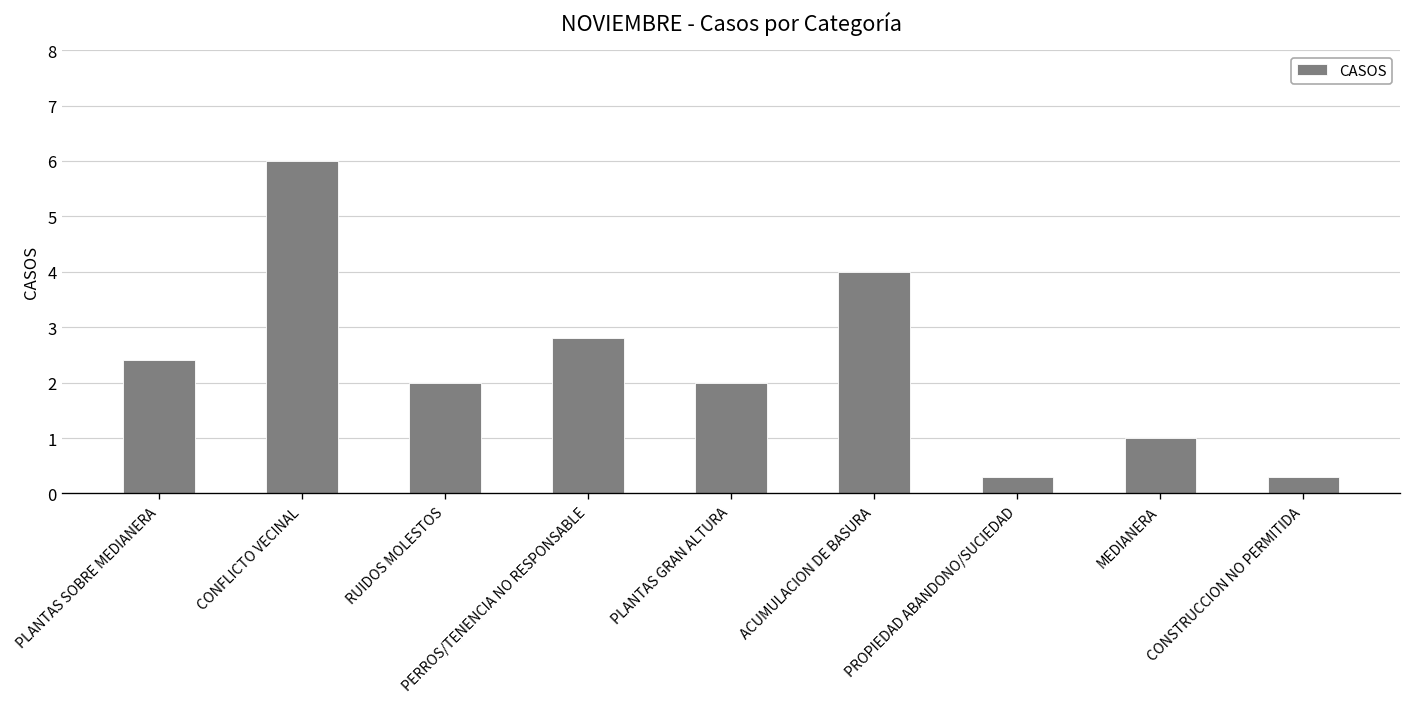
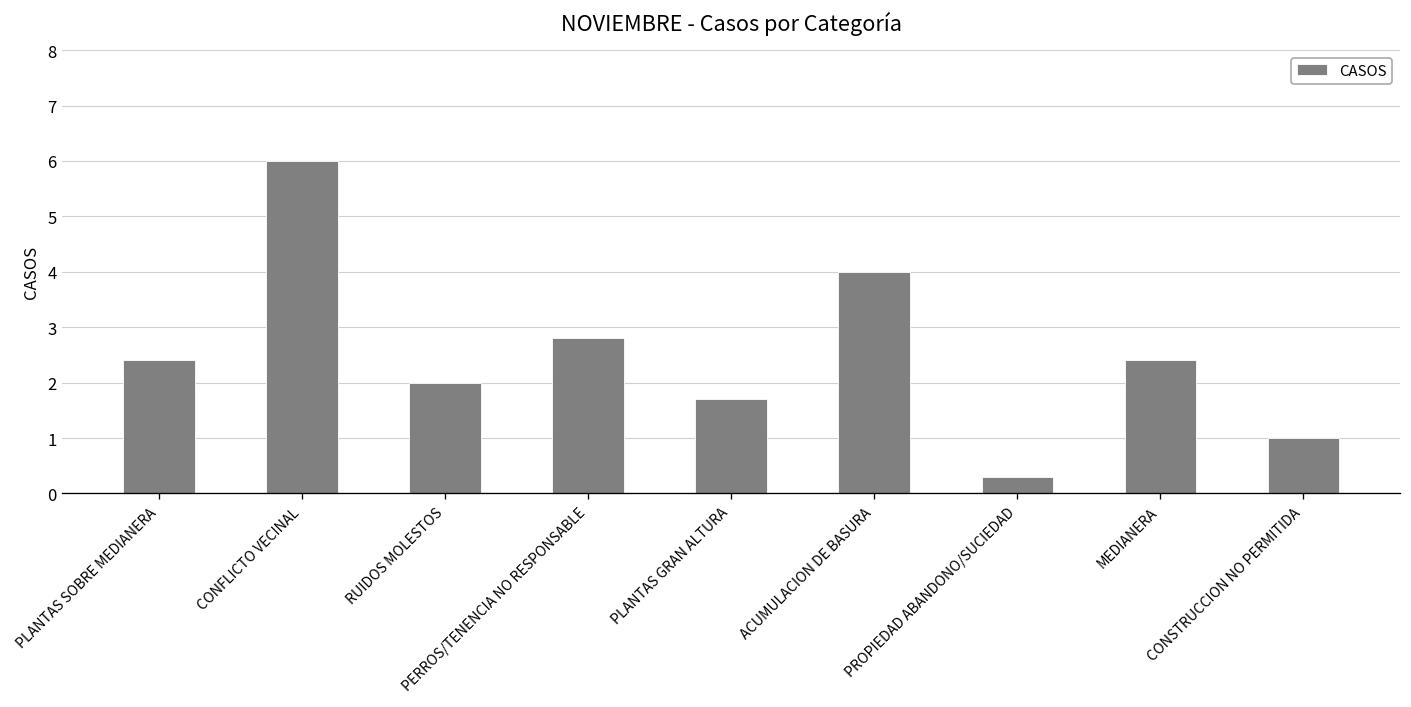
  {
    "PLANTAS SOBRE MEDIANERA": 2.4,
    "CONFLICTO VECINAL": 6.0,
    "RUIDOS MOLESTOS": 2.0,
    "PERROS/TENENCIA NO RESPONSABLE": 2.8,
-   "PLANTAS GRAN ALTURA": 2.0,
+   "PLANTAS GRAN ALTURA": 1.7,
    "ACUMULACION DE BASURA": 4.0,
    "PROPIEDAD ABANDONO/SUCIEDAD": 0.3,
-   "MEDIANERA": 1.0,
-   "CONSTRUCCION NO PERMITIDA": 0.3
+   "MEDIANERA": 2.4,
+   "CONSTRUCCION NO PERMITIDA": 1.0
  }
